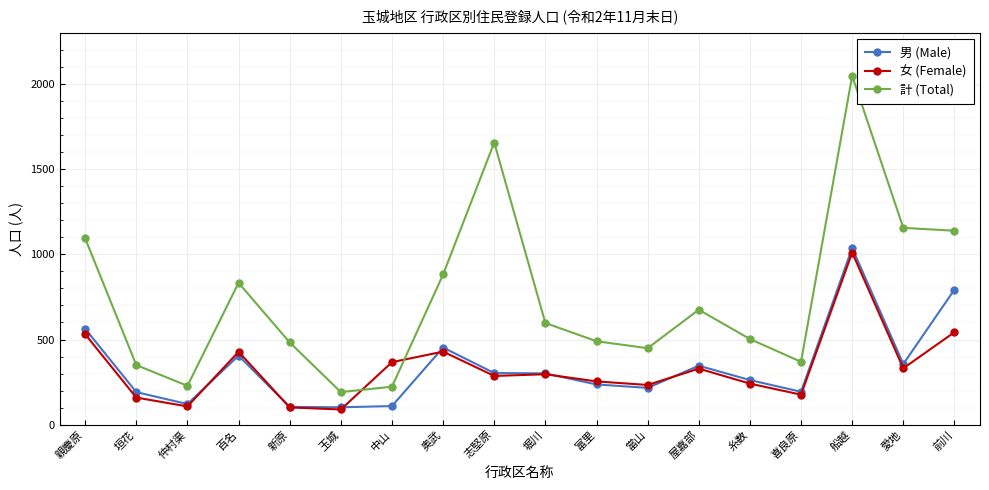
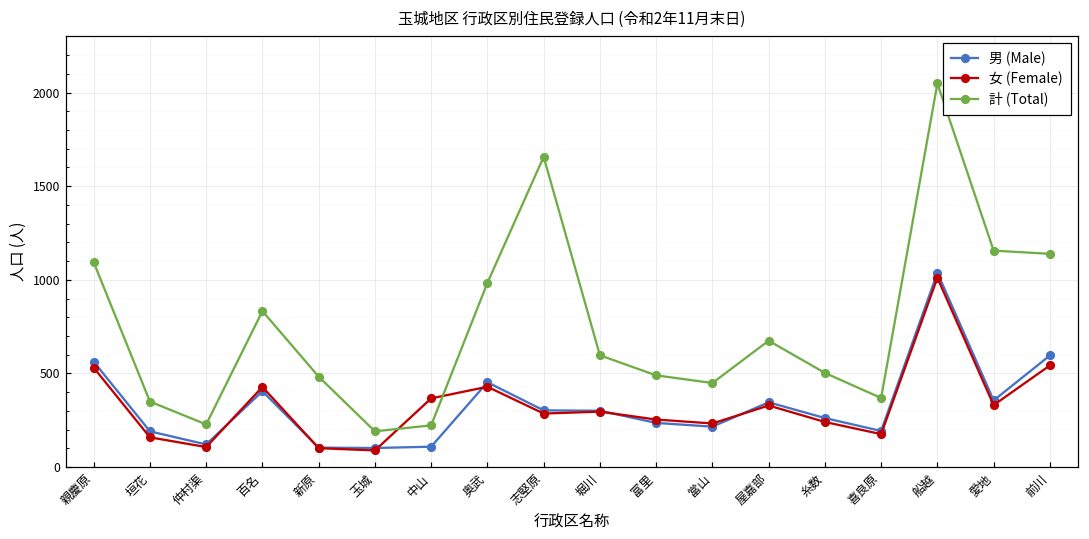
  {
    "男 (Male)": {
      "親慶原": 560,
      "垣花": 190,
      "百名": 410,
      "中山": 110,
      "奥武": 450,
      "志堅原": 300,
      "富里": 240,
      "當山": 220,
      "屋嘉部": 350,
      "糸数": 260,
      "喜良原": 190,
      "船越": 1040,
      "愛地": 360,
-     "前川": 790
+     "前川": 600
    },
    "女 (Female)": {
      "親慶原": 530,
      "垣花": 160,
      "百名": 430,
      "中山": 370,
      "奥武": 430,
      "志堅原": 290,
      "富里": 250,
      "當山": 230,
      "屋嘉部": 330,
      "糸数": 240,
      "喜良原": 180,
      "船越": 1010,
      "愛地": 330,
      "前川": 540
    },
    "計 (Total)": {
      "親慶原": 1090,
      "垣花": 350,
      "仲村渠": 230,
      "百名": 830,
      "新原": 480,
      "玉城": 190,
      "中山": 220,
-     "奥武": 880,
+     "奥武": 980,
      "志堅原": 1660,
      "堀川": 600,
      "富里": 490,
      "當山": 450,
      "屋嘉部": 680,
      "糸数": 500,
      "喜良原": 370,
      "船越": 2050,
      "愛地": 1160,
      "前川": 1140
    }
  }
